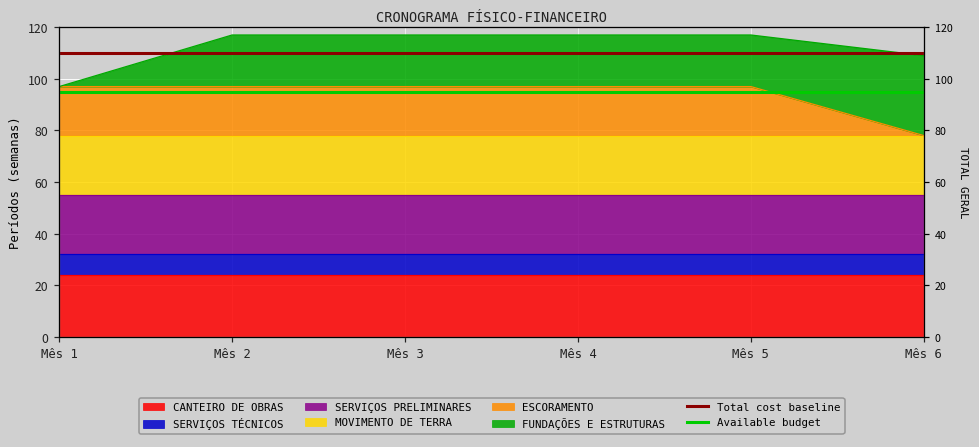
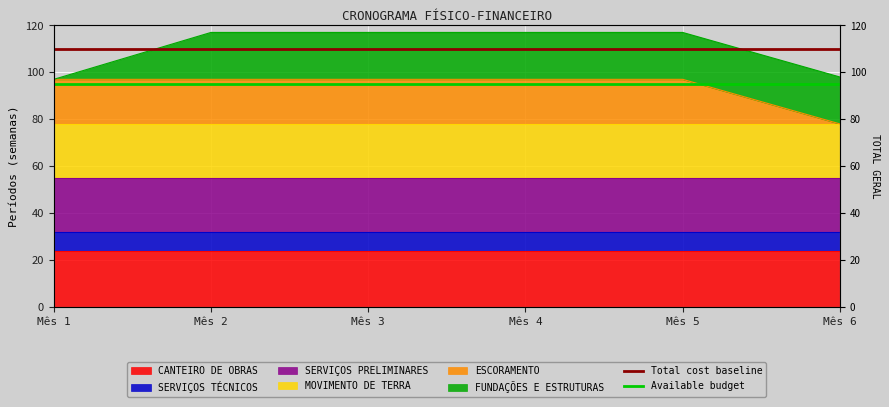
  {
    "CANTEIRO DE OBRAS": {
      "Mês 1": 24,
      "Mês 2": 24,
      "Mês 3": 24,
      "Mês 4": 24,
      "Mês 5": 24,
      "Mês 6": 24
    },
    "SERVIÇOS TÉCNICOS": {
      "Mês 1": 8,
      "Mês 2": 8,
      "Mês 3": 8,
      "Mês 4": 8,
      "Mês 5": 8,
      "Mês 6": 8
    },
    "SERVIÇOS PRELIMINARES": {
      "Mês 1": 23,
      "Mês 2": 23,
      "Mês 3": 23,
      "Mês 4": 23,
      "Mês 5": 23,
      "Mês 6": 23
    },
    "MOVIMENTO DE TERRA": {
      "Mês 1": 23,
      "Mês 2": 23,
      "Mês 3": 23,
      "Mês 4": 23,
      "Mês 5": 23
    },
    "ESCORAMENTO": {
      "Mês 2": 19,
      "Mês 3": 19,
      "Mês 4": 19,
      "Mês 5": 19
    },
    "FUNDAÇÕES E ESTRUTURAS": {
      "Mês 2": 20,
      "Mês 3": 20,
      "Mês 4": 20,
      "Mês 5": 20,
-     "Mês 6": 31
+     "Mês 6": 20
    }
  }
